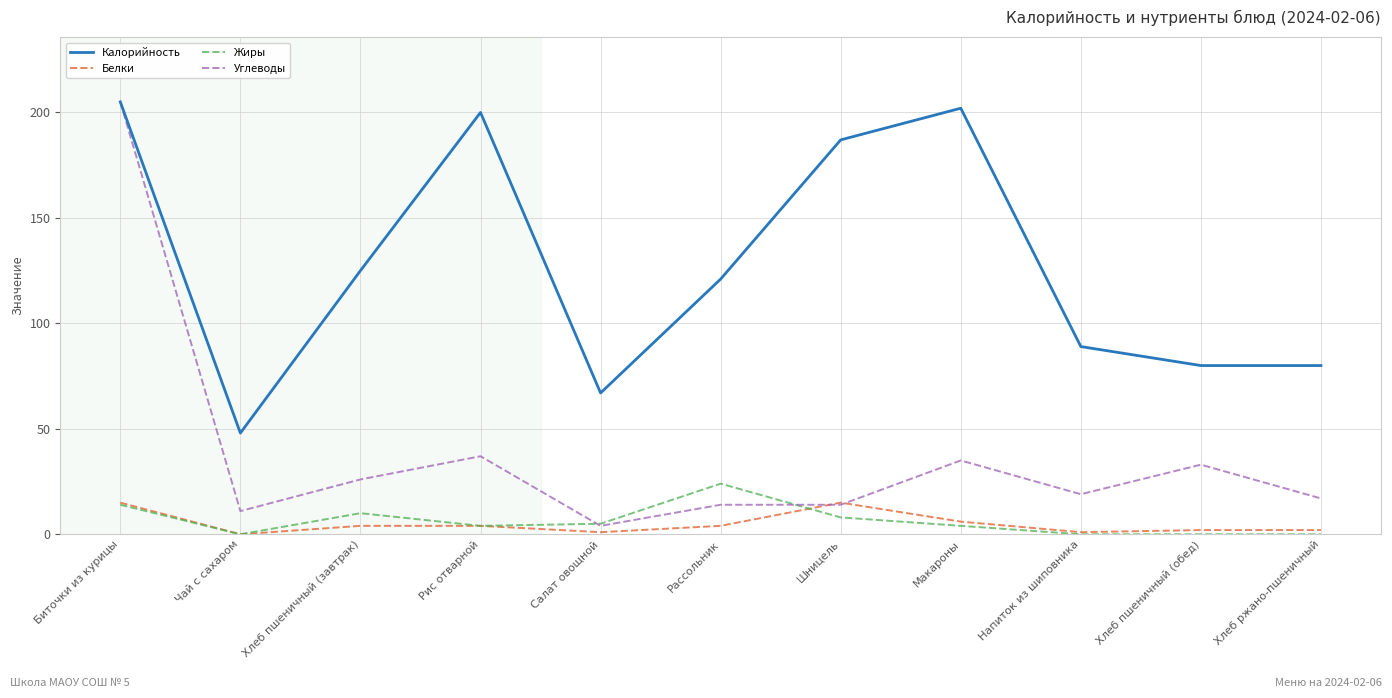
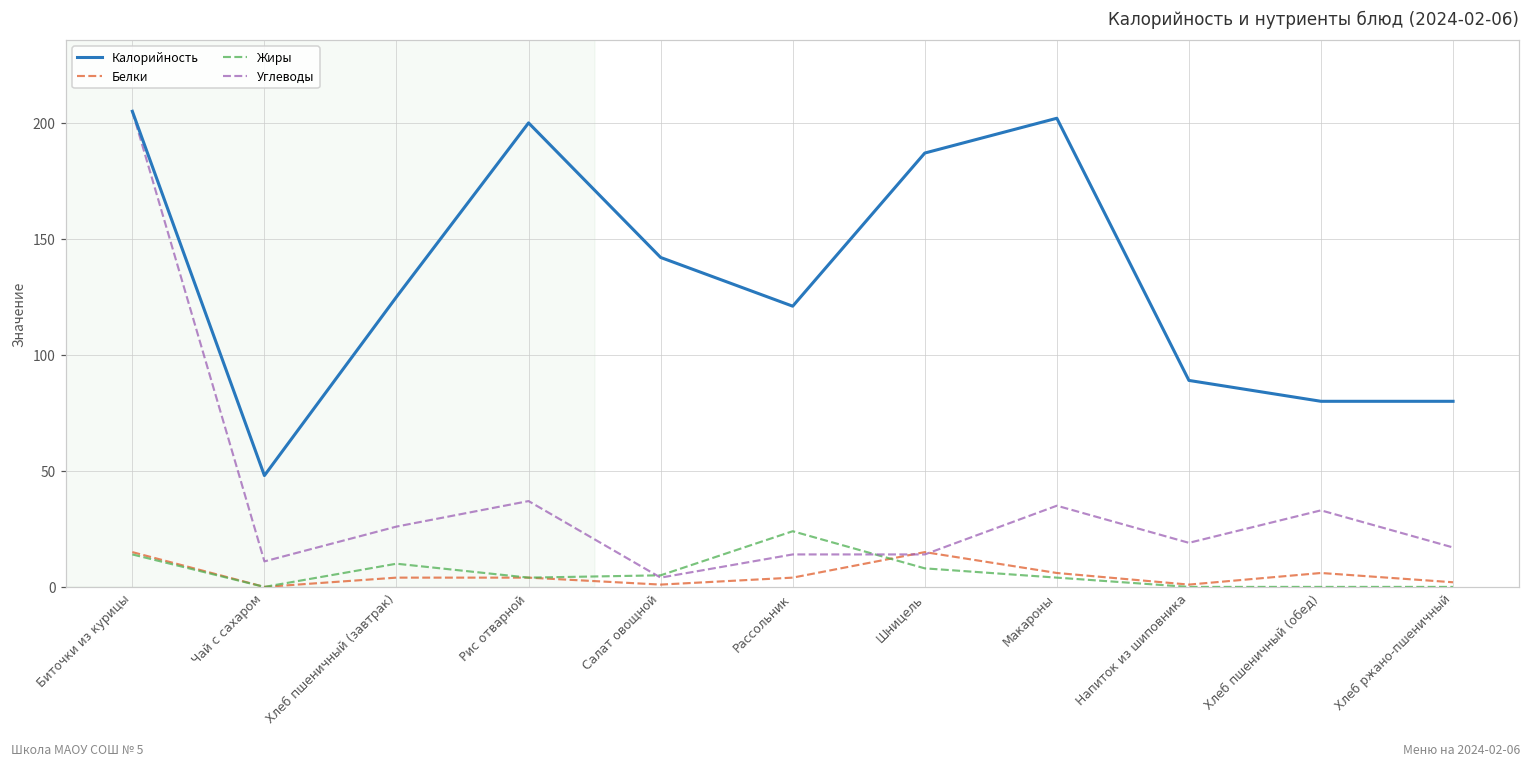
  {
    "Калорийность": {
      "Чай с сахаром": 48,
      "Хлеб пшеничный (завтрак)": 125,
      "Рис отварной": 200,
-     "Салат овощной": 67,
+     "Салат овощной": 142,
      "Рассольник": 121,
      "Шницель": 187,
      "Макароны": 202,
      "Напиток из шиповника": 89,
      "Хлеб пшеничный (обед)": 80,
      "Хлеб ржано-пшеничный": 80
    },
    "Белки": {
      "Хлеб пшеничный (завтрак)": 4,
      "Салат овощной": 1,
      "Рассольник": 4,
      "Макароны": 6,
-     "Хлеб пшеничный (обед)": 2,
+     "Хлеб пшеничный (обед)": 6,
      "Хлеб ржано-пшеничный": 2
    },
    "Жиры": {
      "Хлеб пшеничный (завтрак)": 10,
      "Рассольник": 24,
      "Шницель": 8,
      "Макароны": 4,
      "Хлеб пшеничный (обед)": 0,
      "Хлеб ржано-пшеничный": 0
    },
    "Углеводы": {
      "Чай с сахаром": 11,
      "Хлеб пшеничный (завтрак)": 26,
      "Рис отварной": 37,
      "Рассольник": 14,
      "Макароны": 35,
      "Напиток из шиповника": 19,
      "Хлеб пшеничный (обед)": 33,
      "Хлеб ржано-пшеничный": 17
    }
  }
